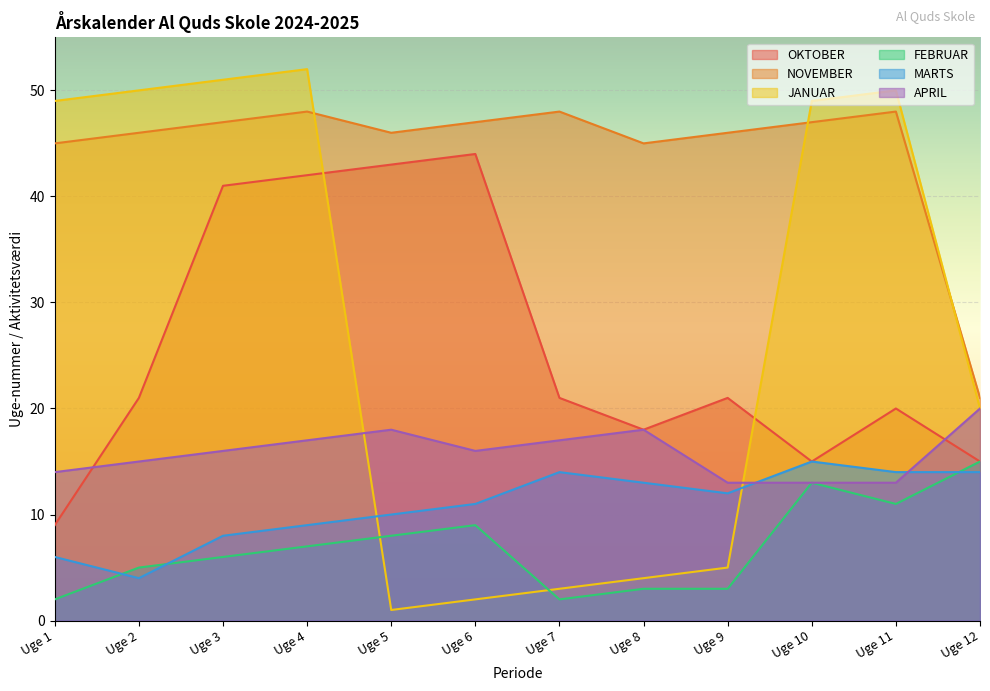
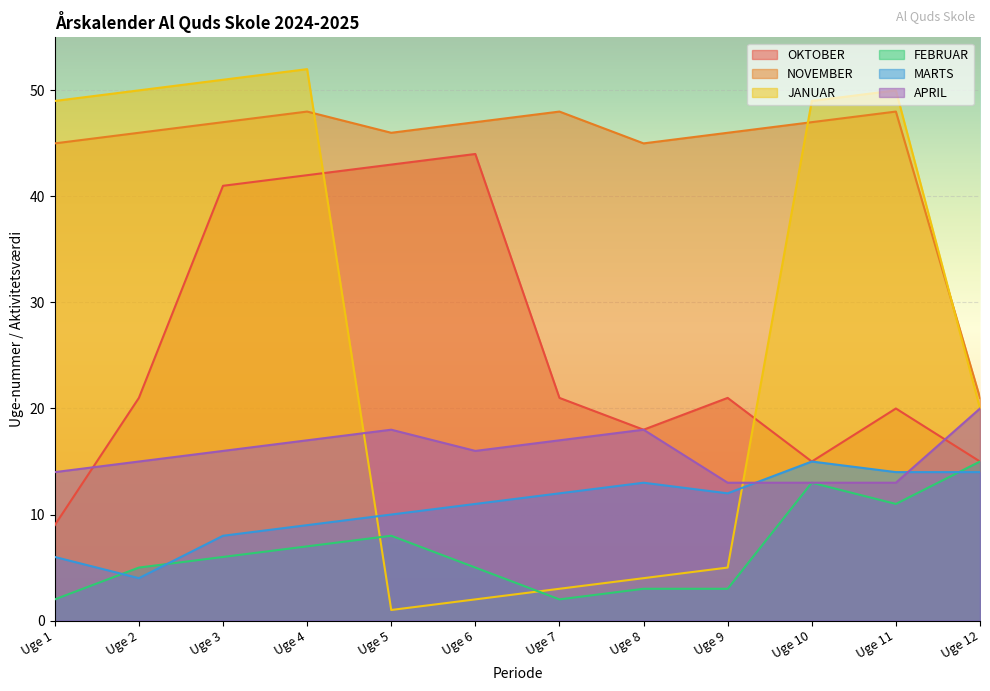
  {
    "FEBRUAR": {
      "Uge 1": 2,
      "Uge 2": 5,
      "Uge 3": 6,
      "Uge 4": 7,
      "Uge 5": 8,
-     "Uge 6": 9,
+     "Uge 6": 5,
      "Uge 7": 2,
      "Uge 8": 3,
      "Uge 9": 3,
      "Uge 11": 11
    },
    "MARTS": {
      "Uge 1": 6,
      "Uge 2": 4,
      "Uge 3": 8,
      "Uge 4": 9,
      "Uge 5": 10,
      "Uge 6": 11,
-     "Uge 7": 14,
+     "Uge 7": 12,
      "Uge 8": 13,
      "Uge 9": 12,
      "Uge 11": 14,
      "Uge 12": 14
    },
    "APRIL": {
      "Uge 1": 14,
      "Uge 2": 15,
      "Uge 3": 16,
      "Uge 4": 17,
      "Uge 5": 18,
      "Uge 6": 16,
      "Uge 7": 17,
      "Uge 9": 13,
      "Uge 11": 13
    }
  }
